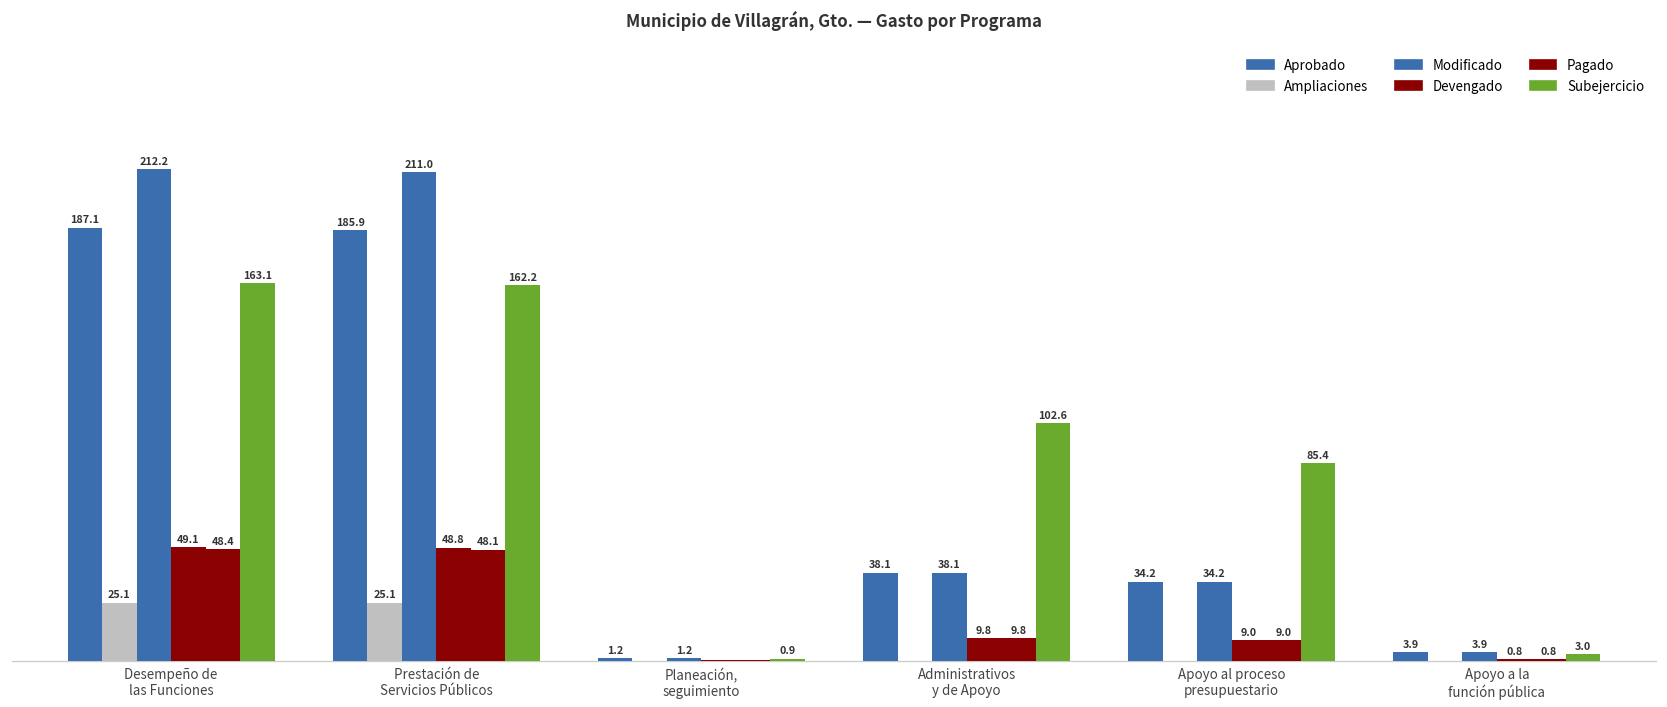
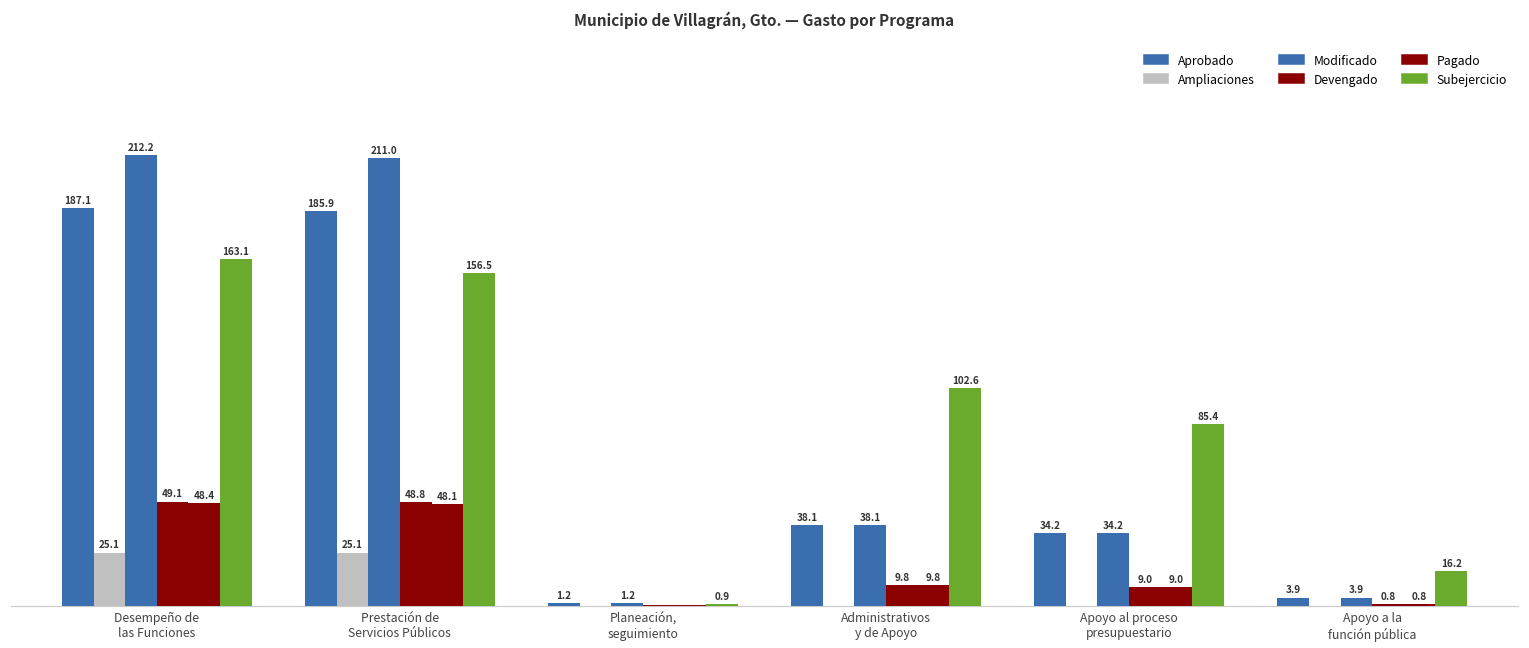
  {
    "Ampliaciones": {
      "Desempeño de las Funciones": 25.1,
      "Prestación de Servicios Públicos": 25.1
    },
    "Subejercicio": {
      "Desempeño de las Funciones": 163.1,
-     "Prestación de Servicios Públicos": 162.2,
+     "Prestación de Servicios Públicos": 156.5,
      "Planeación, seguimiento": 0.9,
      "Administrativos y de Apoyo": 102.6,
      "Apoyo al proceso presupuestario": 85.4,
-     "Apoyo a la función pública": 3.0
+     "Apoyo a la función pública": 16.2
    }
  }
